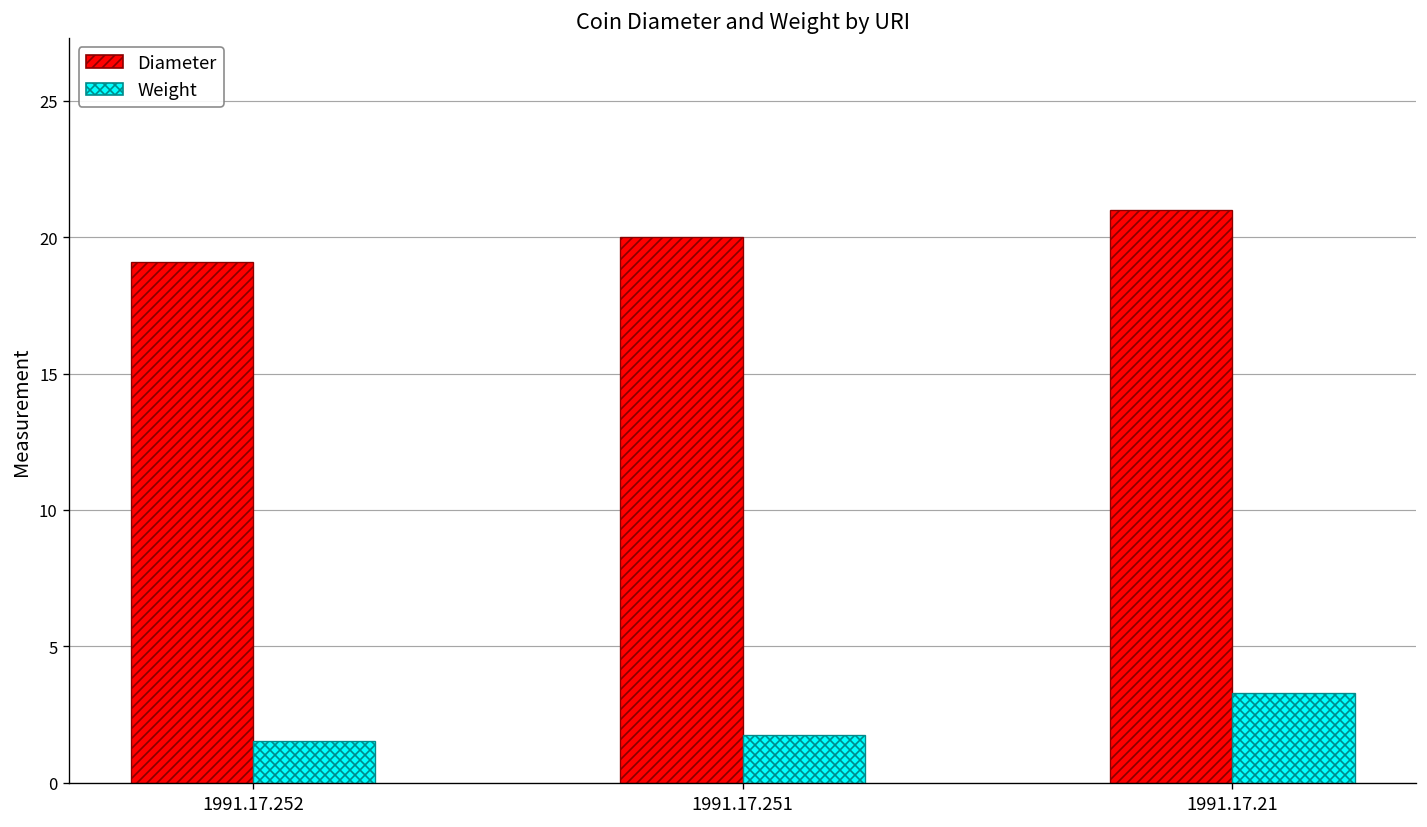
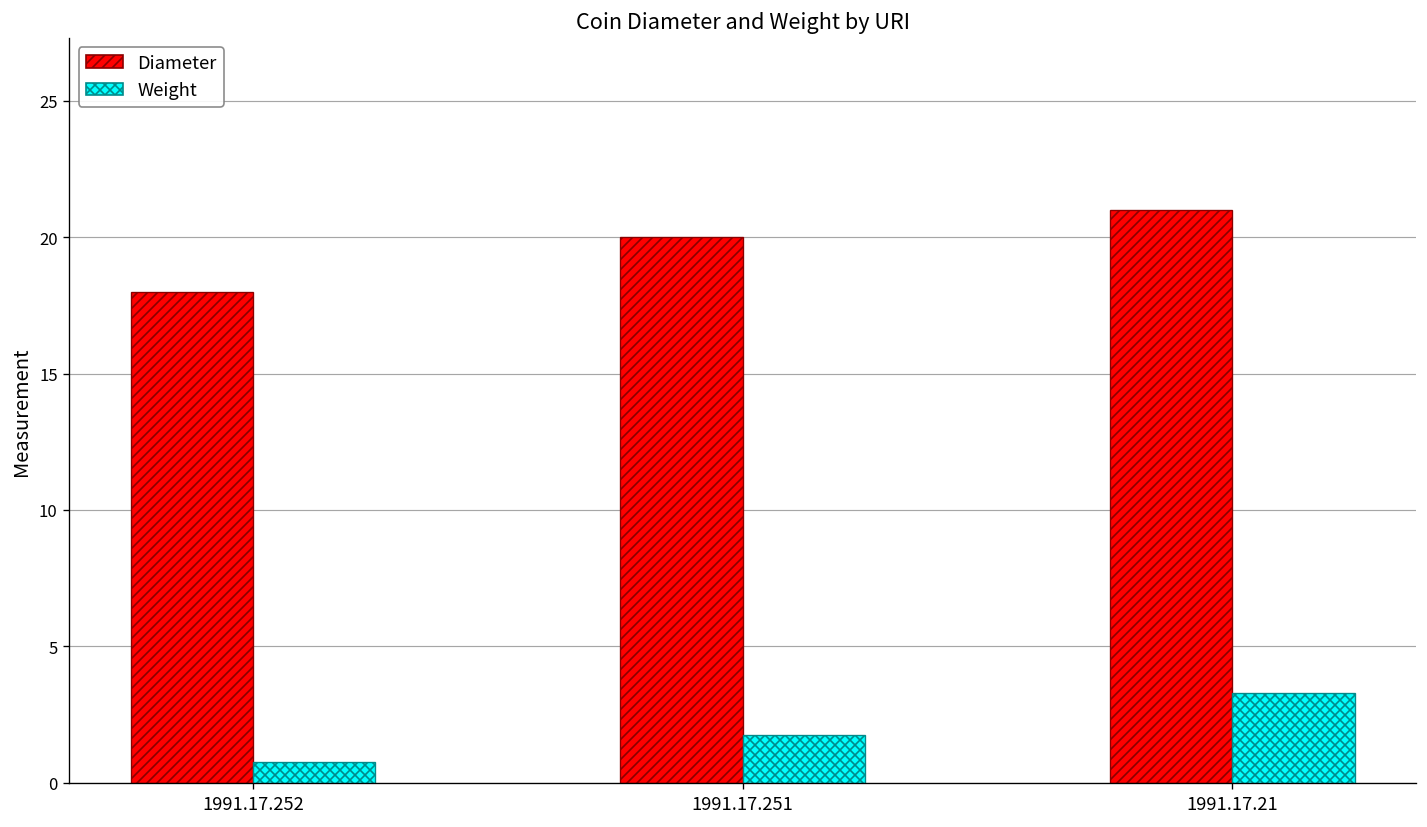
  {
    "Diameter": {
-     "1991.17.252": 19.1,
+     "1991.17.252": 18.0,
      "1991.17.251": 20.0,
      "1991.17.21": 21.0
    },
    "Weight": {
-     "1991.17.252": 1.5,
+     "1991.17.252": 0.8,
      "1991.17.251": 1.7,
      "1991.17.21": 3.3
    }
  }
